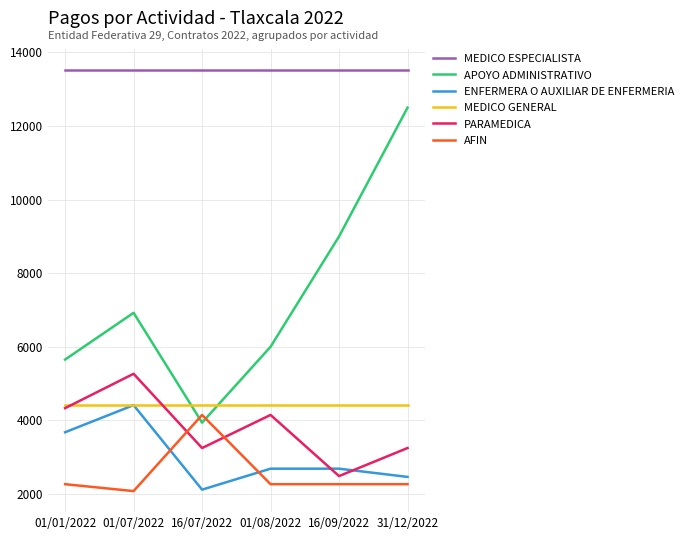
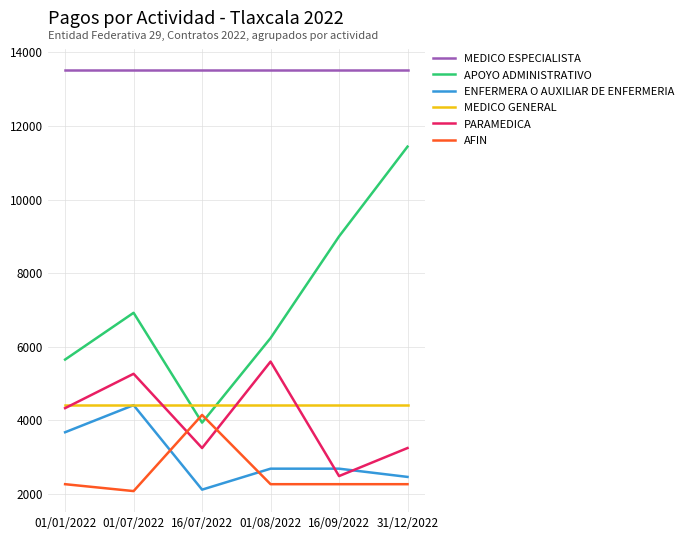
  {
    "MEDICO ESPECIALISTA": {
      "01/01/2022": 13500,
      "01/07/2022": 13500,
      "16/07/2022": 13500,
      "01/08/2022": 13500,
      "16/09/2022": 13500,
      "31/12/2022": 13500
    },
    "APOYO ADMINISTRATIVO": {
      "01/01/2022": 5700,
      "01/07/2022": 6900,
      "16/07/2022": 3900,
-     "01/08/2022": 6000,
+     "01/08/2022": 6200,
      "16/09/2022": 9000,
-     "31/12/2022": 12500
+     "31/12/2022": 11400
    },
    "ENFERMERA O AUXILIAR DE ENFERMERIA": {
      "01/01/2022": 3700,
      "16/07/2022": 2100,
      "01/08/2022": 2700,
      "16/09/2022": 2700,
      "31/12/2022": 2500
    },
    "MEDICO GENERAL": {
      "01/01/2022": 4400,
      "16/07/2022": 4400,
      "01/08/2022": 4400,
      "16/09/2022": 4400,
      "31/12/2022": 4400
    },
    "PARAMEDICA": {
      "01/01/2022": 4300,
      "01/07/2022": 5300,
      "16/07/2022": 3200,
-     "01/08/2022": 4100,
+     "01/08/2022": 5600,
      "16/09/2022": 2500,
      "31/12/2022": 3200
    },
    "AFIN": {
      "01/01/2022": 2300,
      "01/07/2022": 2100,
      "16/07/2022": 4100,
      "01/08/2022": 2300,
      "16/09/2022": 2300,
      "31/12/2022": 2300
    }
  }
